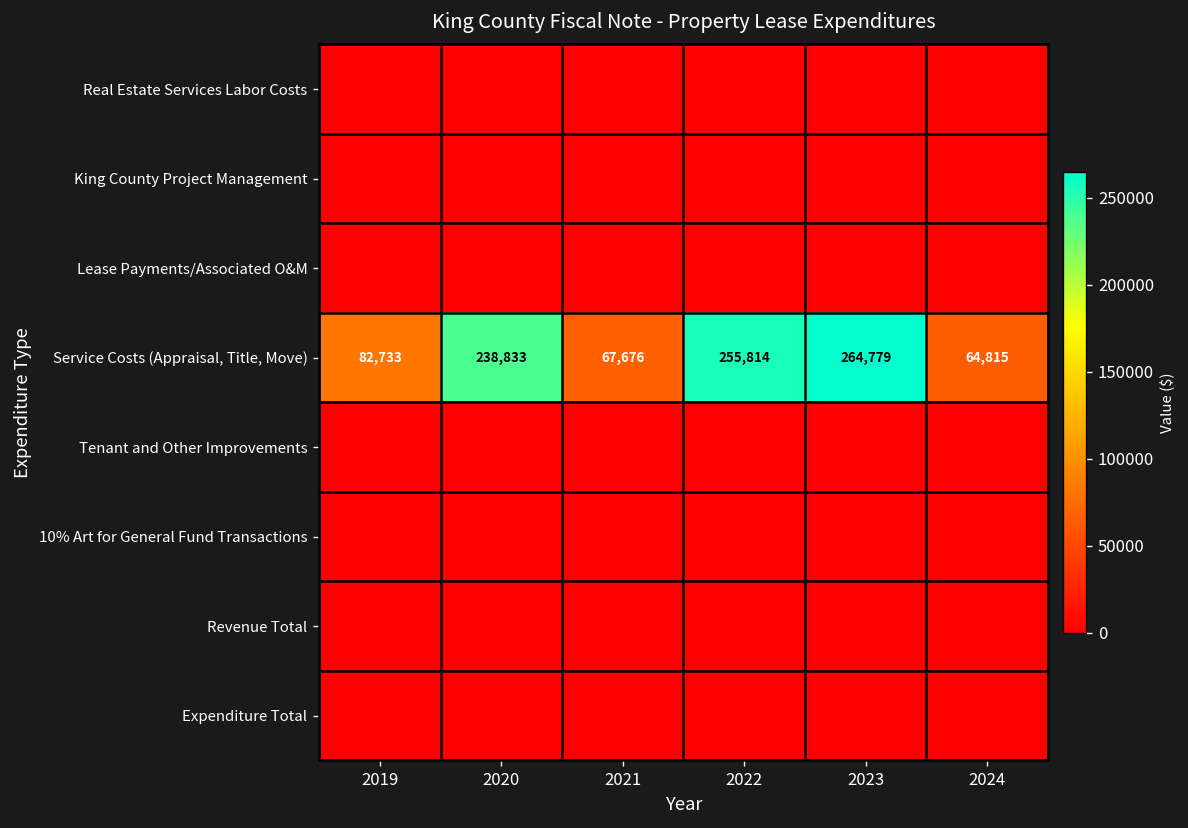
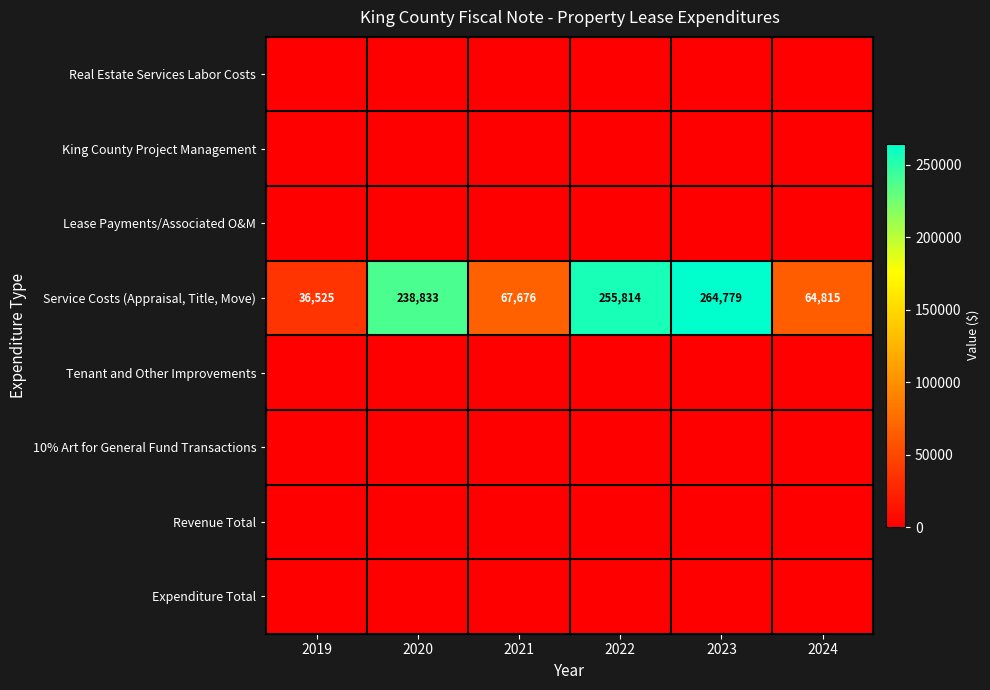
  {
    "Service Costs (Appraisal, Title, Move)": {
-     "2019": "82,733",
+     "2019": "36,525",
      "2020": "238,833",
      "2021": "67,676",
      "2022": "255,814",
      "2023": "264,779",
      "2024": "64,815"
    }
  }
